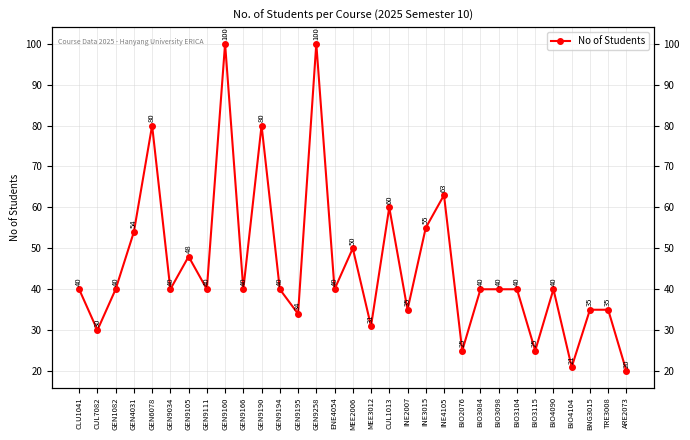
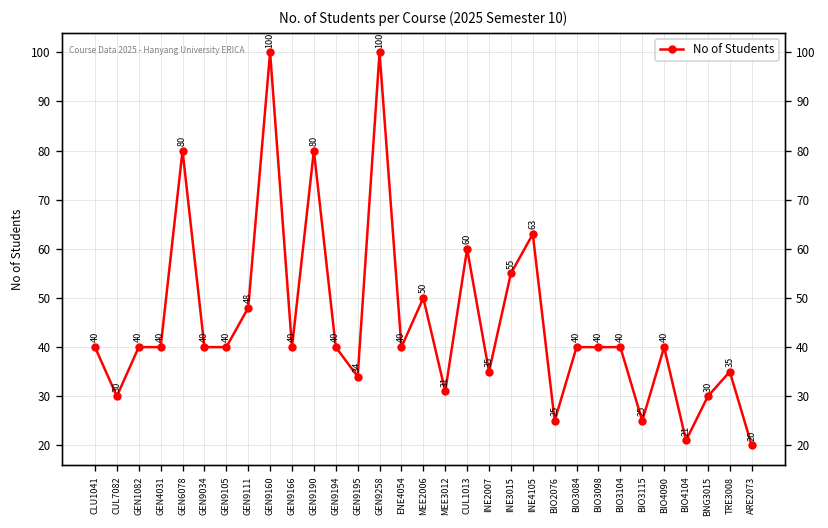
  {
    "CLU1041": 40,
    "CUL7082": 30,
    "GEN1082": 40,
-   "GEN4031": 54,
+   "GEN4031": 40,
    "GEN6078": 80,
    "GEN9034": 40,
-   "GEN9105": 48,
-   "GEN9111": 40,
+   "GEN9105": 40,
+   "GEN9111": 48,
    "GEN9160": 100,
    "GEN9166": 40,
    "GEN9190": 80,
    "GEN9194": 40,
    "GEN9195": 34,
    "GEN9258": 100,
    "ENE4054": 40,
    "MEE2006": 50,
    "MEE3012": 31,
    "CUL1013": 60,
    "INE2007": 35,
    "INE3015": 55,
    "INE4105": 63,
    "BIO2076": 25,
    "BIO3084": 40,
    "BIO3098": 40,
    "BIO3104": 40,
    "BIO3115": 25,
    "BIO4090": 40,
    "BIO4104": 21,
-   "BNG3015": 35,
+   "BNG3015": 30,
    "TRE3008": 35,
    "ARE2073": 20
  }
